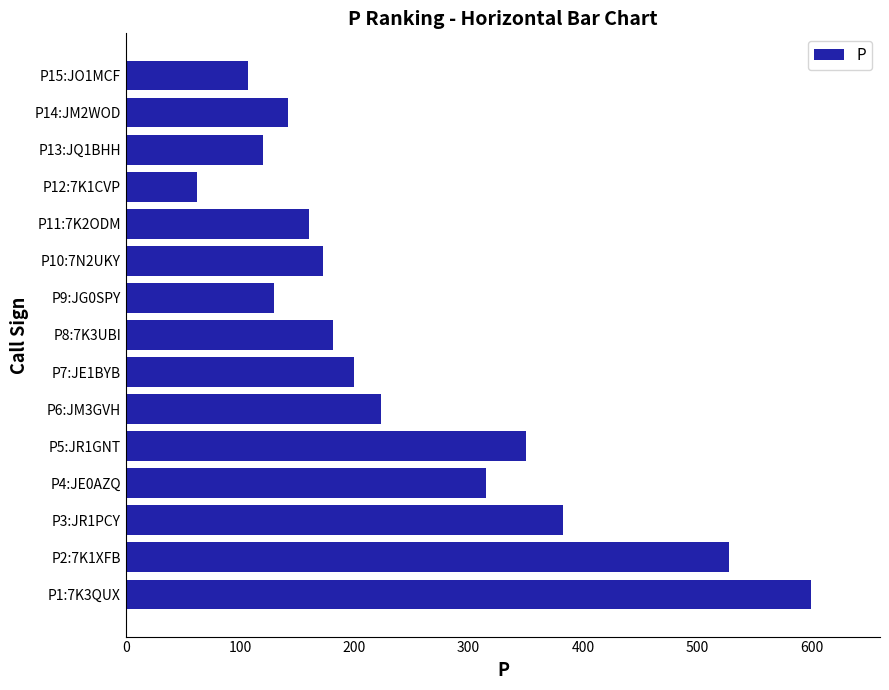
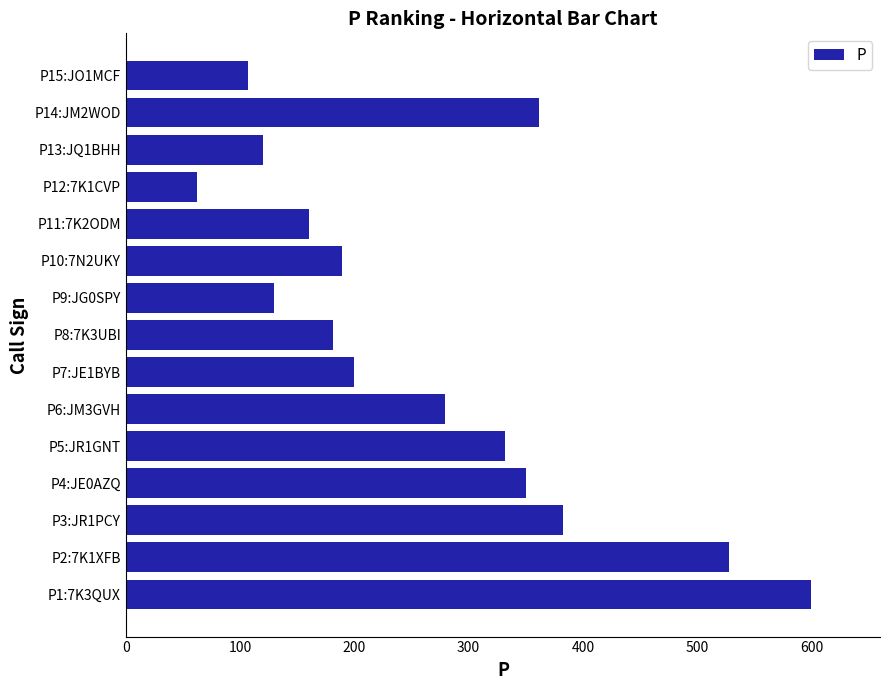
  {
    "P15:JO1MCF": 107,
-   "P14:JM2WOD": 142,
+   "P14:JM2WOD": 362,
    "P13:JQ1BHH": 120,
    "P12:7K1CVP": 62,
    "P11:7K2ODM": 160,
-   "P10:7N2UKY": 173,
+   "P10:7N2UKY": 189,
    "P9:JG0SPY": 130,
    "P8:7K3UBI": 181,
    "P7:JE1BYB": 200,
-   "P6:JM3GVH": 223,
-   "P5:JR1GNT": 350,
-   "P4:JE0AZQ": 315,
+   "P6:JM3GVH": 279,
+   "P5:JR1GNT": 332,
+   "P4:JE0AZQ": 350,
    "P3:JR1PCY": 383,
    "P2:7K1XFB": 528,
    "P1:7K3QUX": 600
  }
